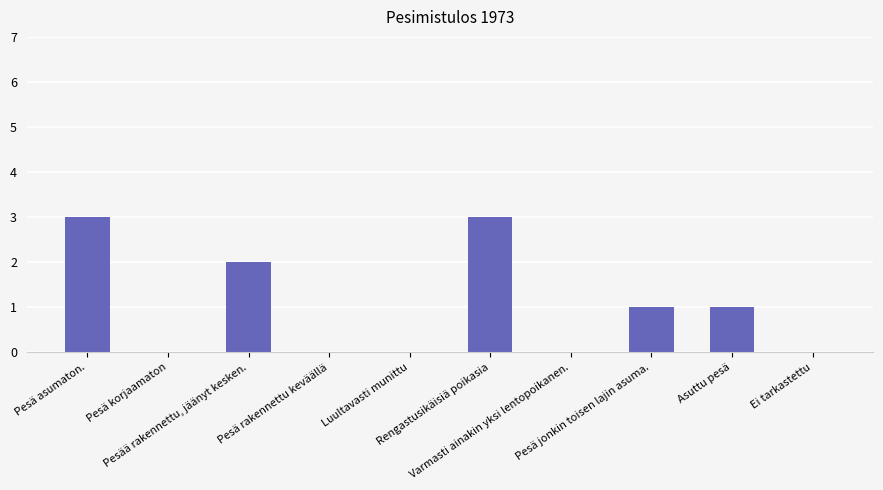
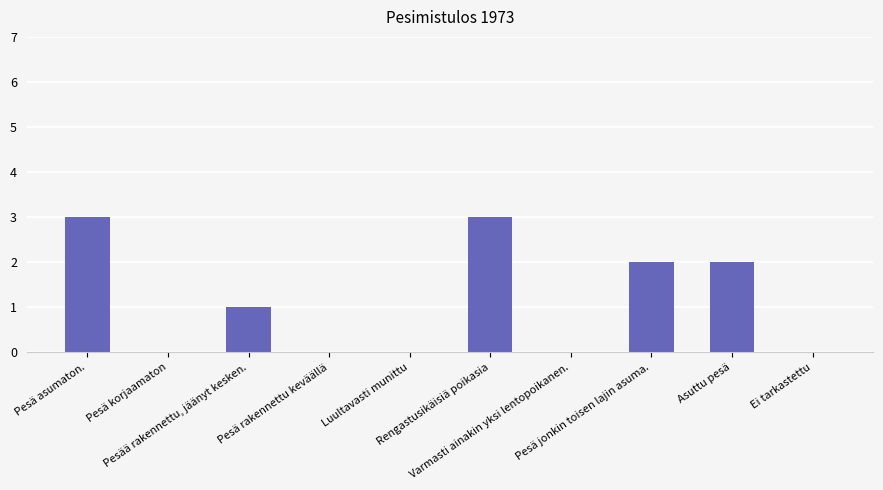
  {
    "Pesä asumaton.": 3,
    "Pesä korjaamaton": 0,
-   "Pesää rakennettu, jäänyt kesken.": 2,
+   "Pesää rakennettu, jäänyt kesken.": 1,
    "Pesä rakennettu keväällä": 0,
    "Luultavasti munittu": 0,
    "Rengastusikäisiä poikasia": 3,
    "Varmasti ainakin yksi lentopoikanen.": 0,
-   "Pesä jonkin toisen lajin asuma.": 1,
-   "Asuttu pesä": 1,
+   "Pesä jonkin toisen lajin asuma.": 2,
+   "Asuttu pesä": 2,
    "Ei tarkastettu": 0
  }
